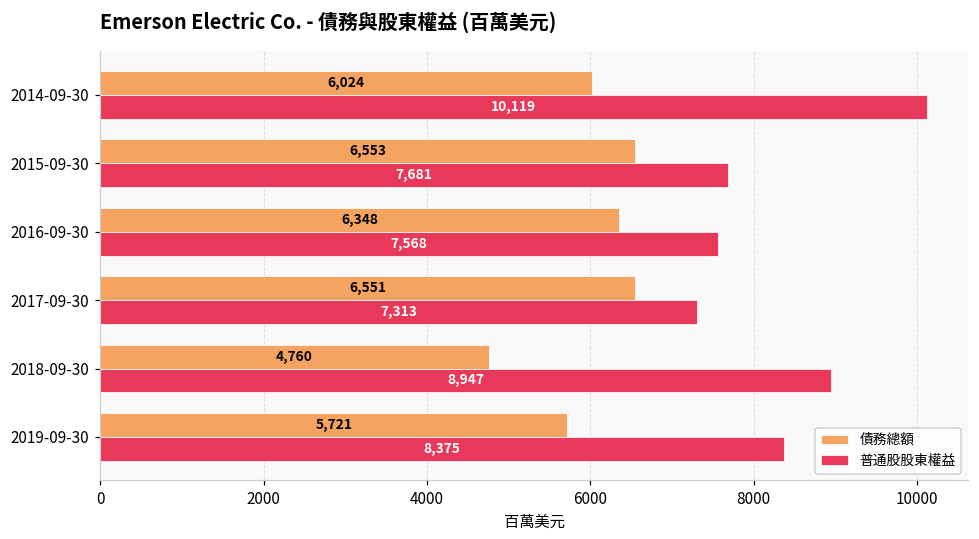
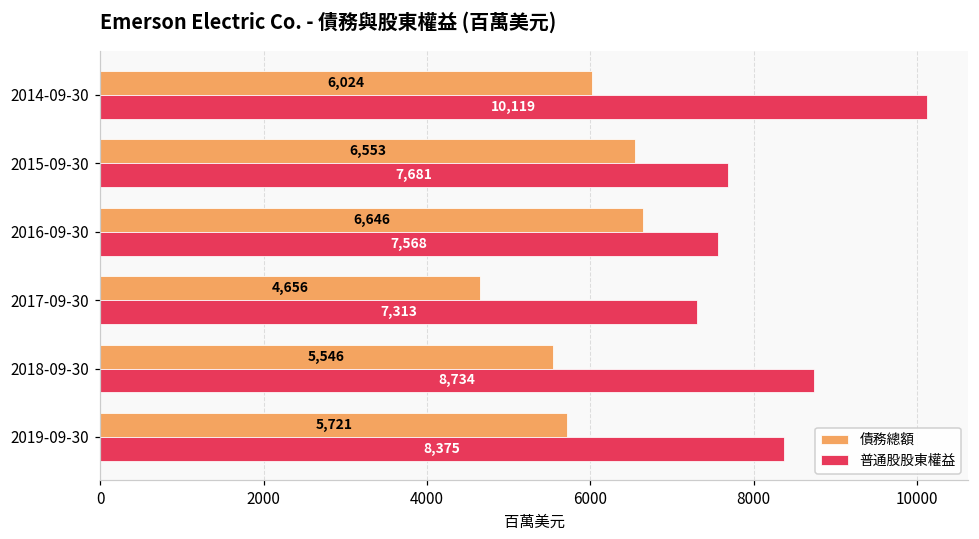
  {
    "債務總額": {
      "2014-09-30": "6,024",
      "2015-09-30": "6,553",
-     "2016-09-30": "6,348",
-     "2017-09-30": "6,551",
-     "2018-09-30": "4,760",
+     "2016-09-30": "6,646",
+     "2017-09-30": "4,656",
+     "2018-09-30": "5,546",
      "2019-09-30": "5,721"
    },
    "普通股股東權益": {
      "2014-09-30": "10,119",
      "2015-09-30": "7,681",
      "2016-09-30": "7,568",
      "2017-09-30": "7,313",
-     "2018-09-30": "8,947",
+     "2018-09-30": "8,734",
      "2019-09-30": "8,375"
    }
  }
